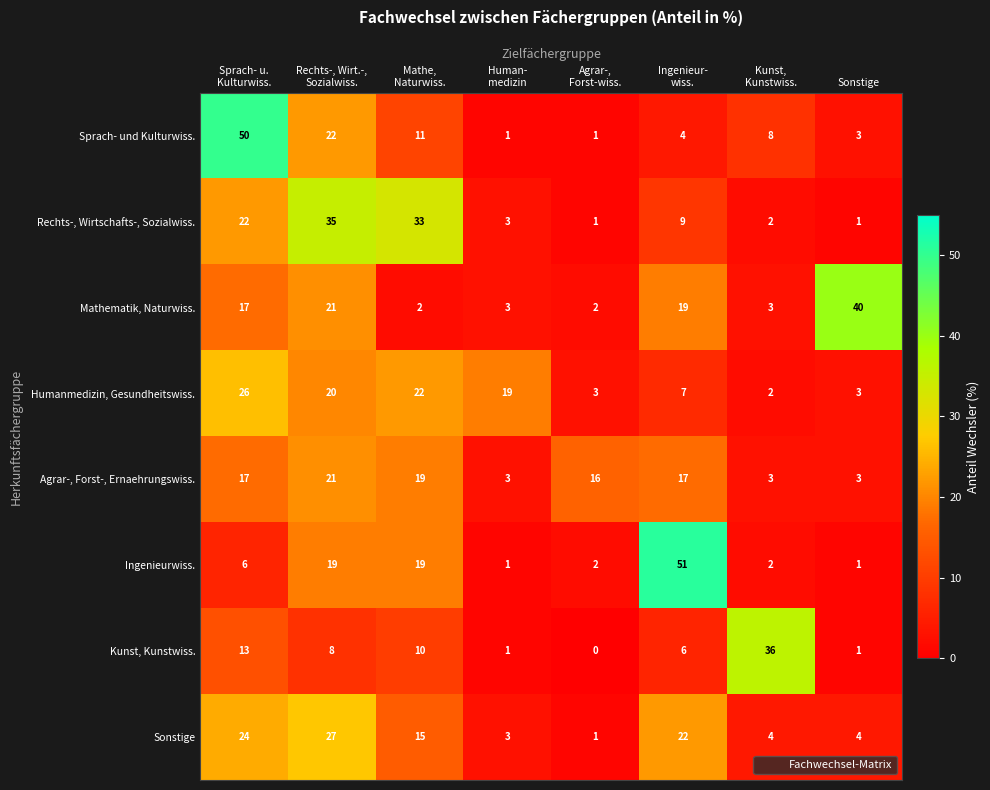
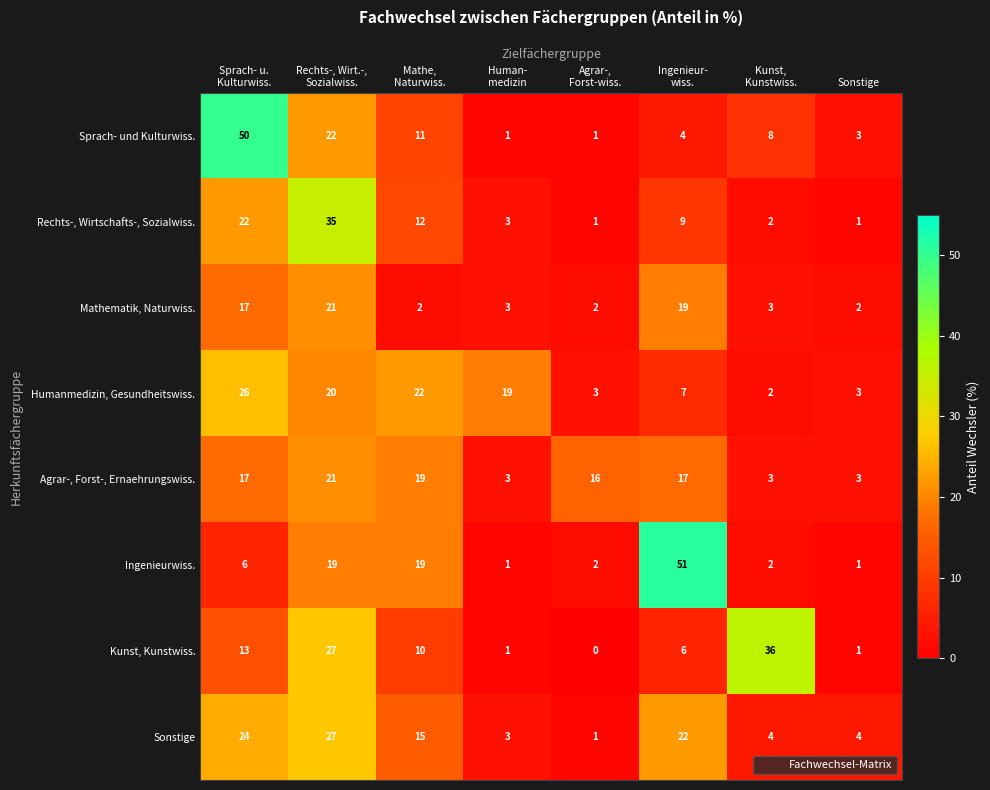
  {
    "Sprach- und Kulturwiss.": {
      "Sprach- u. Kulturwiss.": 50,
      "Rechts-, Wirt.-, Sozialwiss.": 22,
      "Mathe, Naturwiss.": 11,
      "Human- medizin": 1,
      "Agrar-, Forst-wiss.": 1,
      "Ingenieur- wiss.": 4,
      "Kunst, Kunstwiss.": 8,
      "Sonstige": 3
    },
    "Rechts-, Wirtschafts-, Sozialwiss.": {
      "Sprach- u. Kulturwiss.": 22,
      "Rechts-, Wirt.-, Sozialwiss.": 35,
-     "Mathe, Naturwiss.": 33,
+     "Mathe, Naturwiss.": 12,
      "Human- medizin": 3,
      "Agrar-, Forst-wiss.": 1,
      "Ingenieur- wiss.": 9,
      "Kunst, Kunstwiss.": 2,
      "Sonstige": 1
    },
    "Mathematik, Naturwiss.": {
      "Sprach- u. Kulturwiss.": 17,
      "Rechts-, Wirt.-, Sozialwiss.": 21,
      "Mathe, Naturwiss.": 2,
      "Human- medizin": 3,
      "Agrar-, Forst-wiss.": 2,
      "Ingenieur- wiss.": 19,
      "Kunst, Kunstwiss.": 3,
-     "Sonstige": 40
+     "Sonstige": 2
    },
    "Humanmedizin, Gesundheitswiss.": {
      "Sprach- u. Kulturwiss.": 26,
      "Rechts-, Wirt.-, Sozialwiss.": 20,
      "Mathe, Naturwiss.": 22,
      "Human- medizin": 19,
      "Agrar-, Forst-wiss.": 3,
      "Ingenieur- wiss.": 7,
      "Kunst, Kunstwiss.": 2,
      "Sonstige": 3
    },
    "Agrar-, Forst-, Ernaehrungswiss.": {
      "Sprach- u. Kulturwiss.": 17,
      "Rechts-, Wirt.-, Sozialwiss.": 21,
      "Mathe, Naturwiss.": 19,
      "Human- medizin": 3,
      "Agrar-, Forst-wiss.": 16,
      "Ingenieur- wiss.": 17,
      "Kunst, Kunstwiss.": 3,
      "Sonstige": 3
    },
    "Ingenieurwiss.": {
      "Sprach- u. Kulturwiss.": 6,
      "Rechts-, Wirt.-, Sozialwiss.": 19,
      "Mathe, Naturwiss.": 19,
      "Human- medizin": 1,
      "Agrar-, Forst-wiss.": 2,
      "Ingenieur- wiss.": 51,
      "Kunst, Kunstwiss.": 2,
      "Sonstige": 1
    },
    "Kunst, Kunstwiss.": {
      "Sprach- u. Kulturwiss.": 13,
-     "Rechts-, Wirt.-, Sozialwiss.": 8,
+     "Rechts-, Wirt.-, Sozialwiss.": 27,
      "Mathe, Naturwiss.": 10,
      "Human- medizin": 1,
      "Agrar-, Forst-wiss.": 0,
      "Ingenieur- wiss.": 6,
      "Kunst, Kunstwiss.": 36,
      "Sonstige": 1
    },
    "Sonstige": {
      "Sprach- u. Kulturwiss.": 24,
      "Rechts-, Wirt.-, Sozialwiss.": 27,
      "Mathe, Naturwiss.": 15,
      "Human- medizin": 3,
      "Agrar-, Forst-wiss.": 1,
      "Ingenieur- wiss.": 22,
      "Kunst, Kunstwiss.": 4,
      "Sonstige": 4
    }
  }
